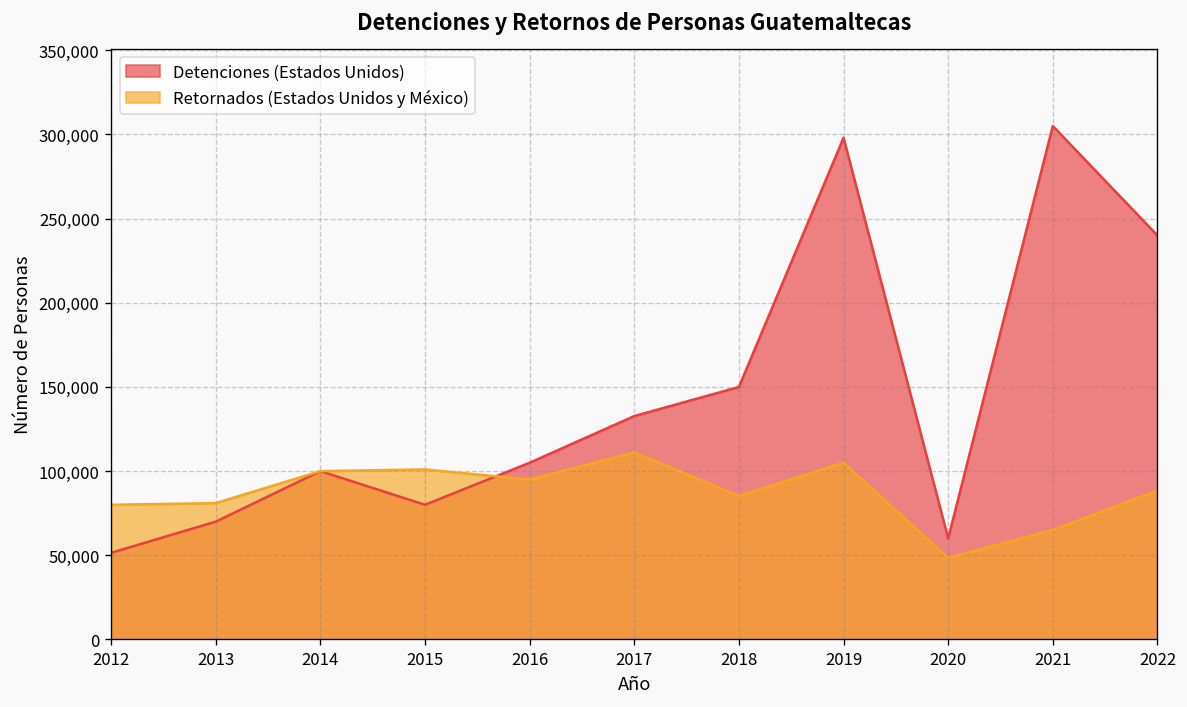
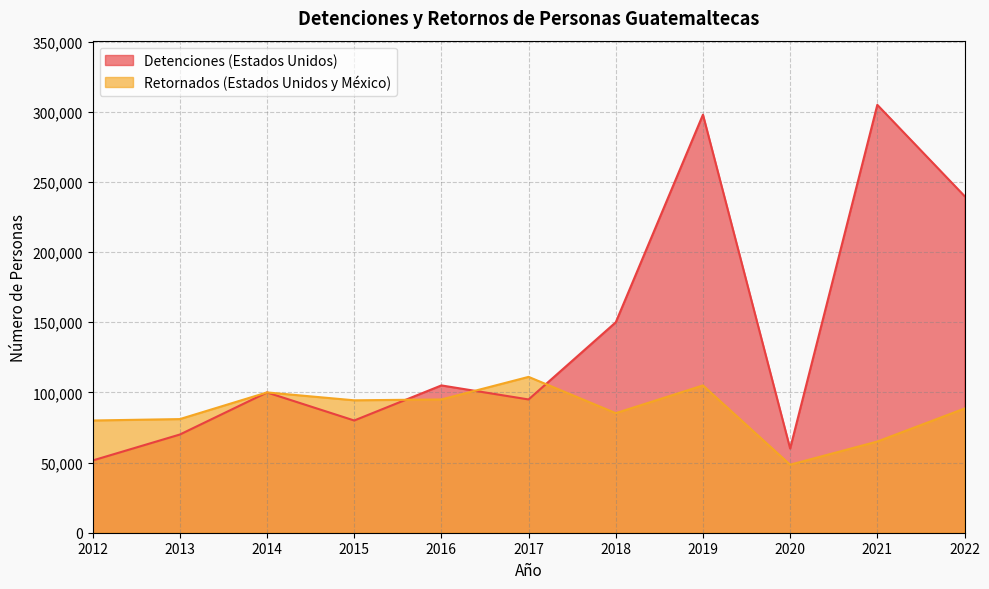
  {
    "Detenciones (Estados Unidos)": {
      "2012": "52,000",
      "2013": "70,000",
      "2015": "80,000",
      "2016": "105,000",
-     "2017": "133,000",
+     "2017": "95,000",
      "2018": "150,000",
      "2019": "298,000",
      "2020": "60,000",
      "2021": "305,000",
      "2022": "240,000"
    },
    "Retornados (Estados Unidos y México)": {
      "2012": "80,000",
      "2013": "81,000",
-     "2015": "101,000",
+     "2015": "94,000",
      "2016": "95,000",
      "2017": "111,000",
      "2018": "85,000",
      "2019": "105,000",
      "2020": "49,000",
      "2021": "65,000",
      "2022": "89,000"
    }
  }
